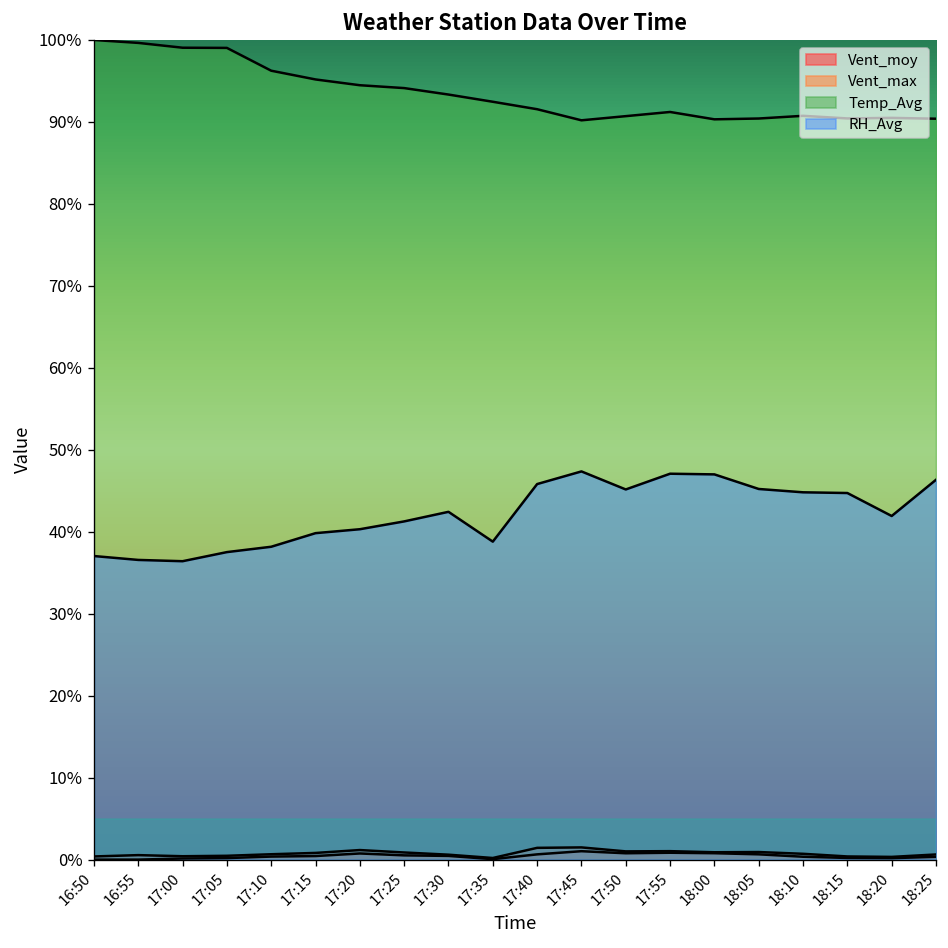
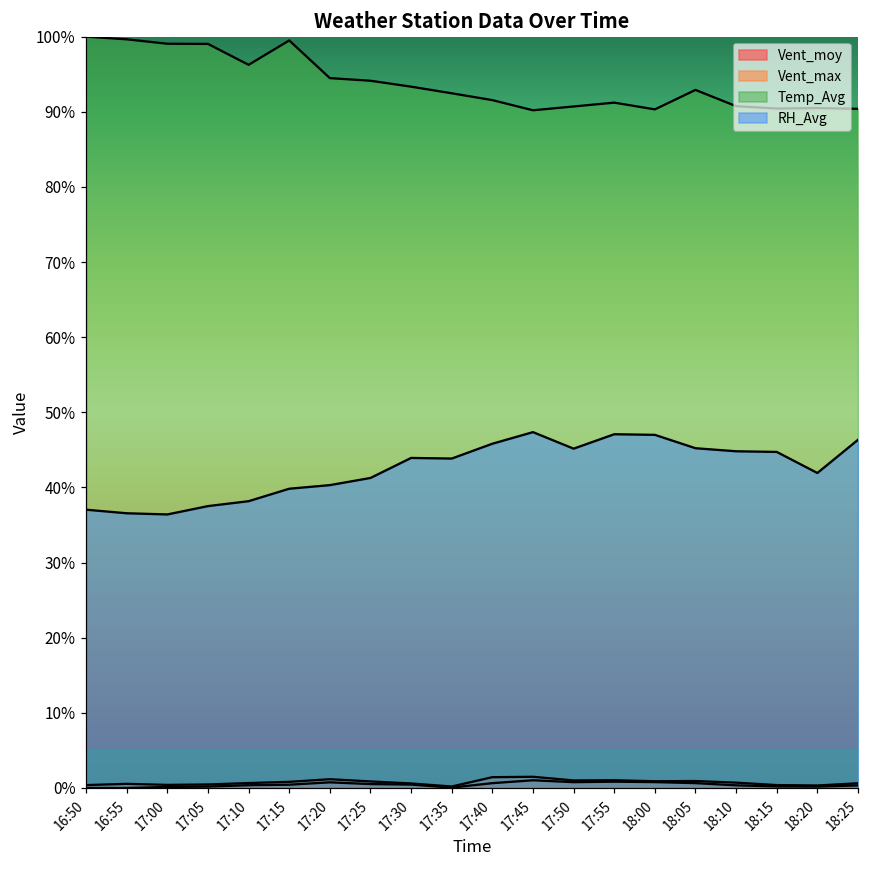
  {
    "Temp_Avg": {
      "16:50": "100%",
      "16:55": "100%",
      "17:00": "99%",
      "17:05": "99%",
      "17:10": "96%",
-     "17:15": "95%",
+     "17:15": "99%",
      "17:20": "94%",
      "17:25": "94%",
      "17:30": "93%",
      "17:35": "92%",
      "17:40": "92%",
      "17:45": "90%",
      "17:50": "91%",
      "17:55": "91%",
      "18:00": "90%",
-     "18:05": "90%",
+     "18:05": "93%",
      "18:25": "90%"
    },
    "RH_Avg": {
      "16:50": "37%",
      "16:55": "37%",
      "17:00": "36%",
      "17:05": "38%",
      "17:10": "38%",
      "17:15": "40%",
      "17:20": "40%",
      "17:25": "41%",
-     "17:30": "42%",
-     "17:35": "39%",
+     "17:30": "44%",
+     "17:35": "44%",
      "17:40": "46%",
      "17:45": "47%",
      "17:50": "45%",
      "17:55": "47%",
      "18:00": "47%",
      "18:05": "45%",
      "18:10": "45%",
      "18:15": "45%",
      "18:20": "42%",
      "18:25": "46%"
    }
  }
